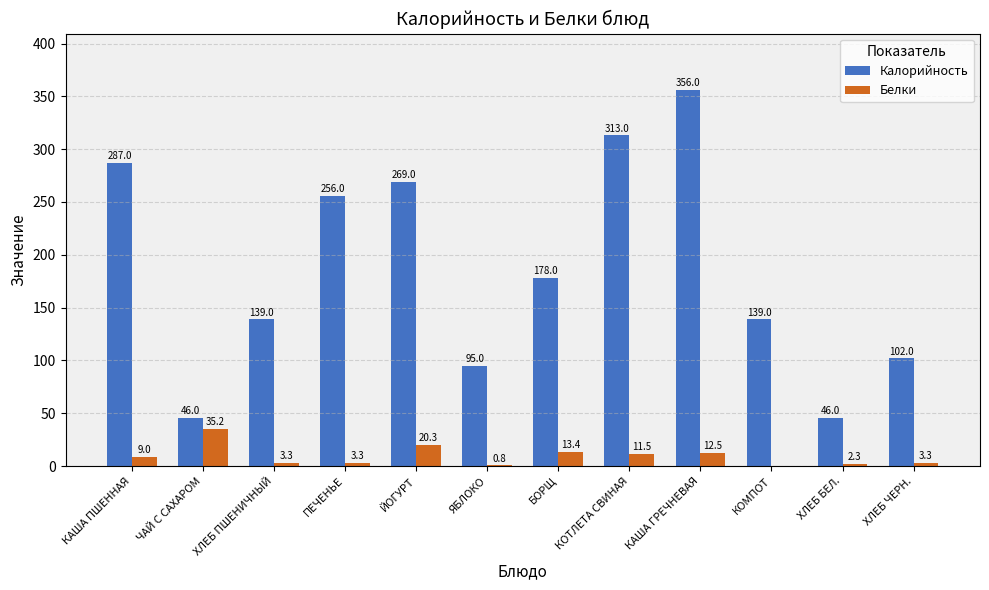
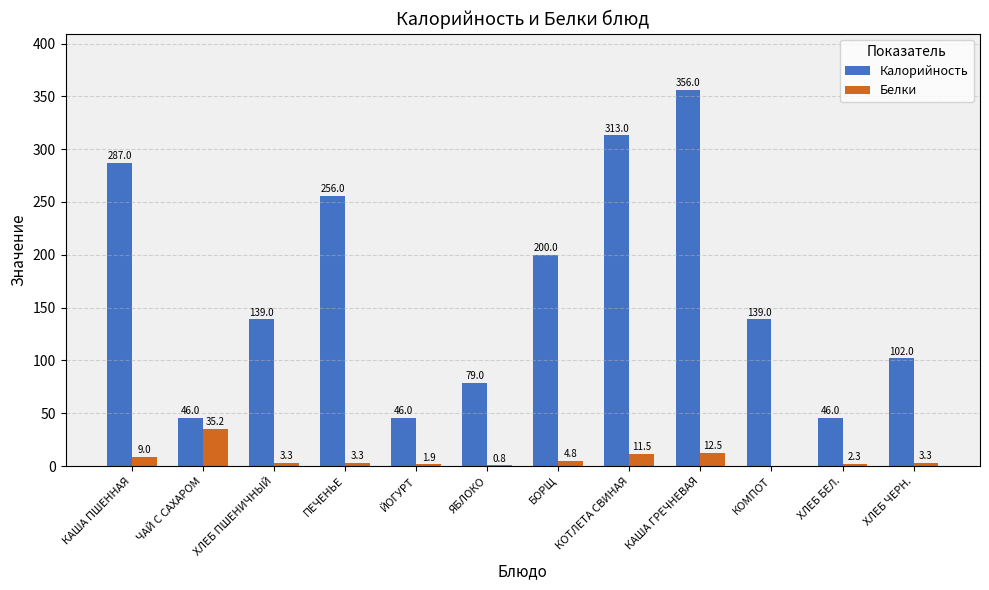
  {
    "Калорийность": {
      "КАША ПШЕННАЯ": 287.0,
      "ЧАЙ С САХАРОМ": 46.0,
      "ХЛЕБ ПШЕНИЧНЫЙ": 139.0,
      "ПЕЧЕНЬЕ": 256.0,
-     "ЙОГУРТ": 269.0,
-     "ЯБЛОКО": 95.0,
-     "БОРЩ": 178.0,
+     "ЙОГУРТ": 46.0,
+     "ЯБЛОКО": 79.0,
+     "БОРЩ": 200.0,
      "КОТЛЕТА СВИНАЯ": 313.0,
      "КАША ГРЕЧНЕВАЯ": 356.0,
      "КОМПОТ": 139.0,
      "ХЛЕБ БЕЛ.": 46.0,
      "ХЛЕБ ЧЕРН.": 102.0
    },
    "Белки": {
      "КАША ПШЕННАЯ": 9.0,
      "ЧАЙ С САХАРОМ": 35.2,
      "ХЛЕБ ПШЕНИЧНЫЙ": 3.3,
      "ПЕЧЕНЬЕ": 3.3,
-     "ЙОГУРТ": 20.3,
+     "ЙОГУРТ": 1.9,
      "ЯБЛОКО": 0.8,
-     "БОРЩ": 13.4,
+     "БОРЩ": 4.8,
      "КОТЛЕТА СВИНАЯ": 11.5,
      "КАША ГРЕЧНЕВАЯ": 12.5,
      "ХЛЕБ БЕЛ.": 2.3,
      "ХЛЕБ ЧЕРН.": 3.3
    }
  }
